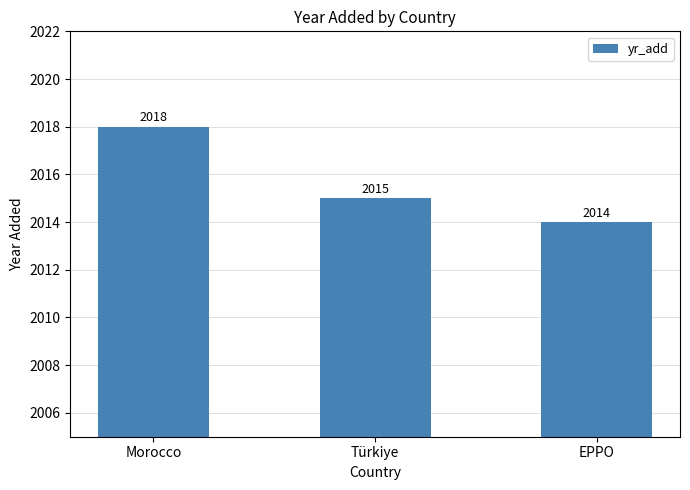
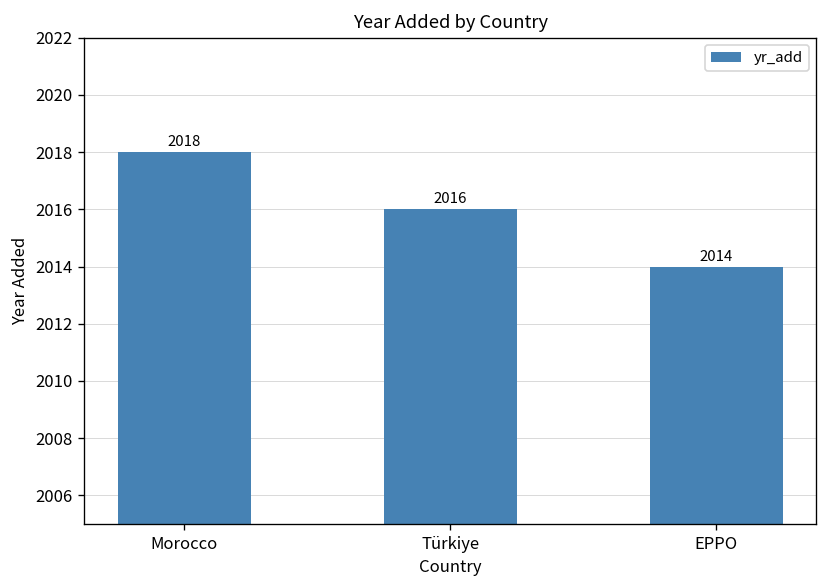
  {
    "Morocco": 2018,
-   "Türkiye": 2015,
+   "Türkiye": 2016,
    "EPPO": 2014
  }
